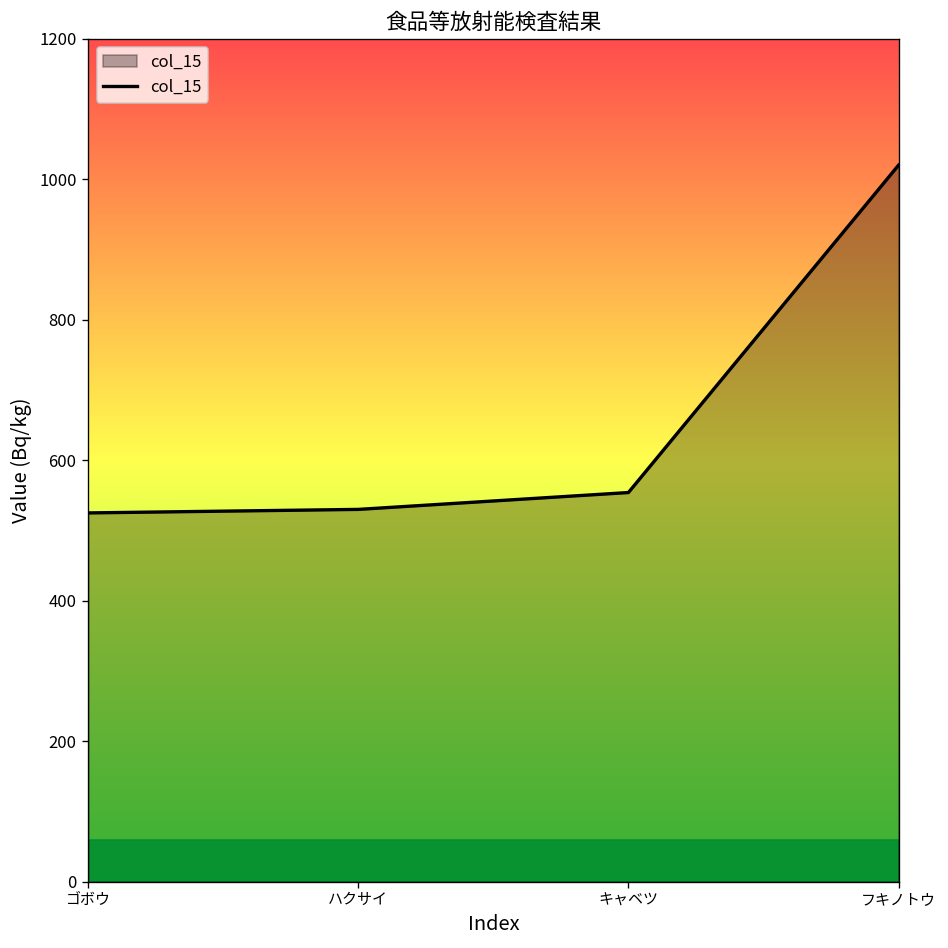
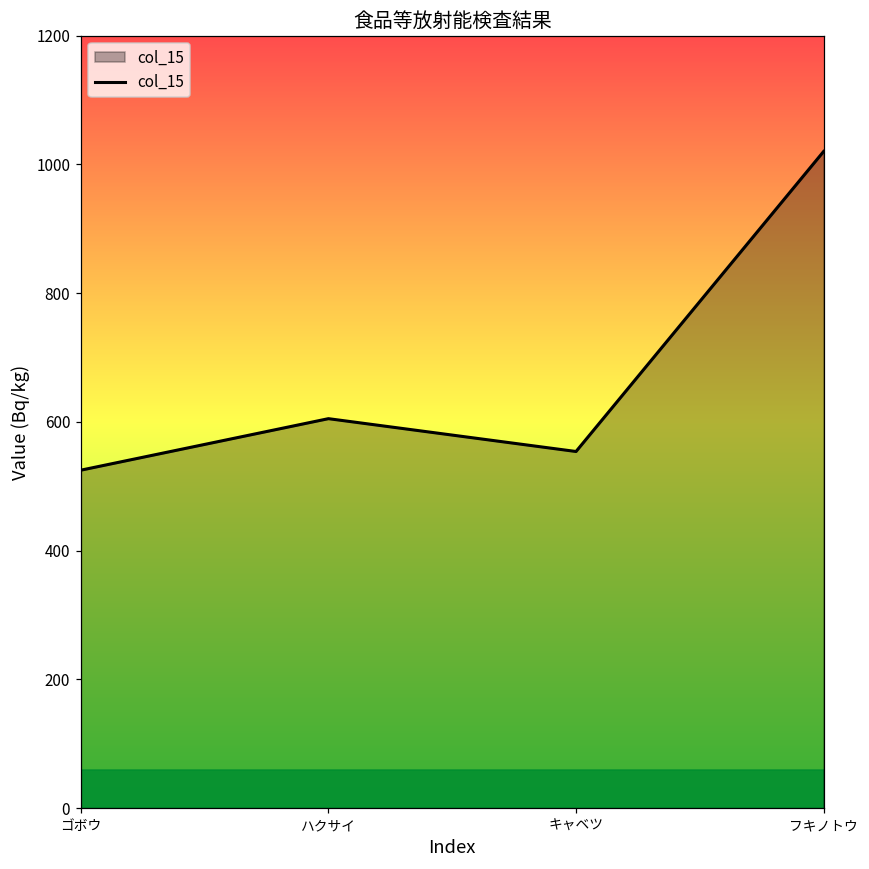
  {
    "ゴボウ": 530,
-   "ハクサイ": 530,
+   "ハクサイ": 610,
    "キャベツ": 550,
    "フキノトウ": 1020
  }
